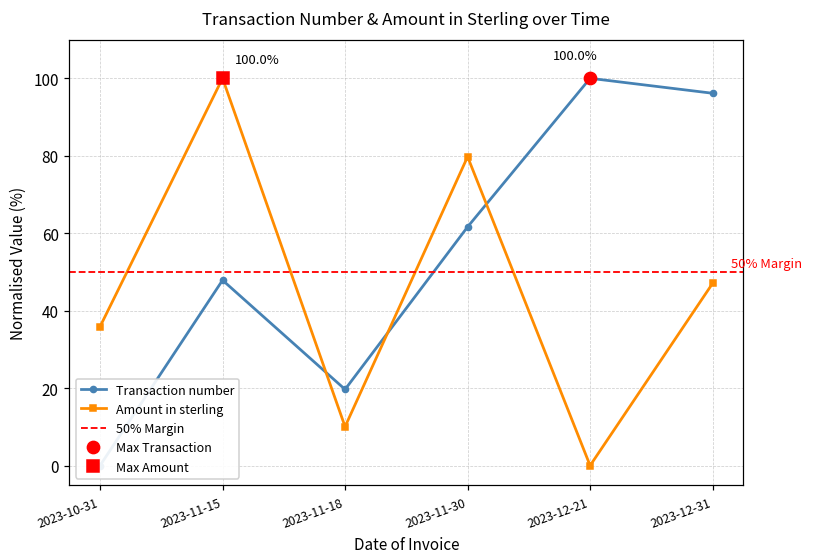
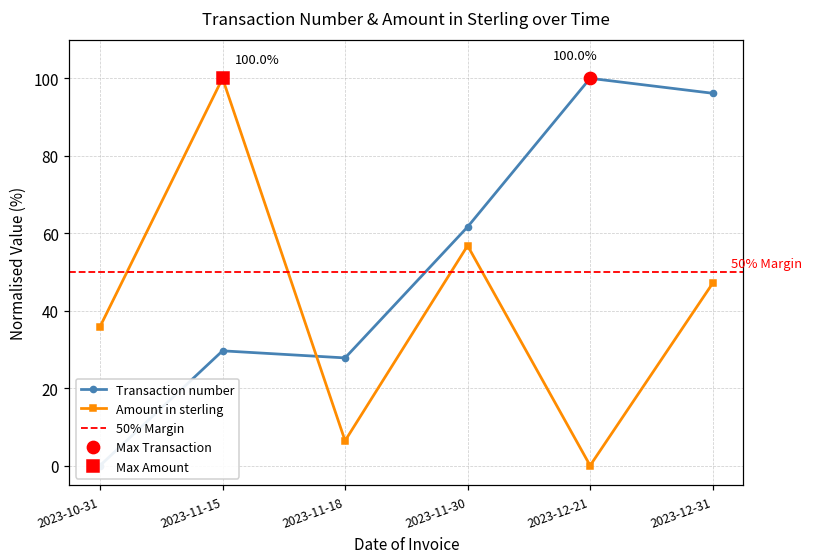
  {
    "Transaction number": {
-     "2023-11-15": 48,
-     "2023-11-18": 20,
+     "2023-11-15": 30,
+     "2023-11-18": 28,
      "2023-11-30": 62,
      "2023-12-31": 96
    },
    "Amount in sterling": {
      "2023-10-31": 36,
-     "2023-11-18": 10,
-     "2023-11-30": 80,
+     "2023-11-18": 6,
+     "2023-11-30": 57,
      "2023-12-21": 0
    }
  }
